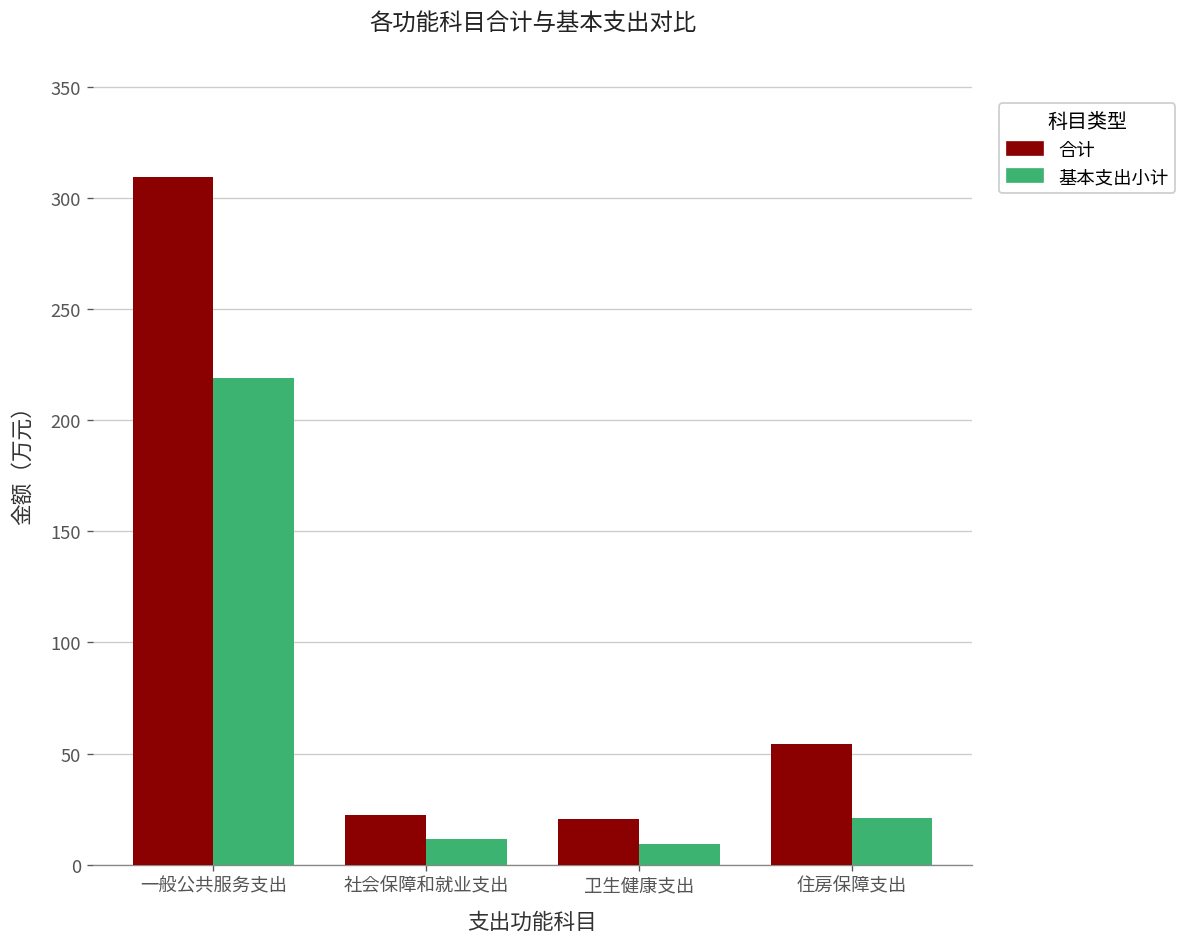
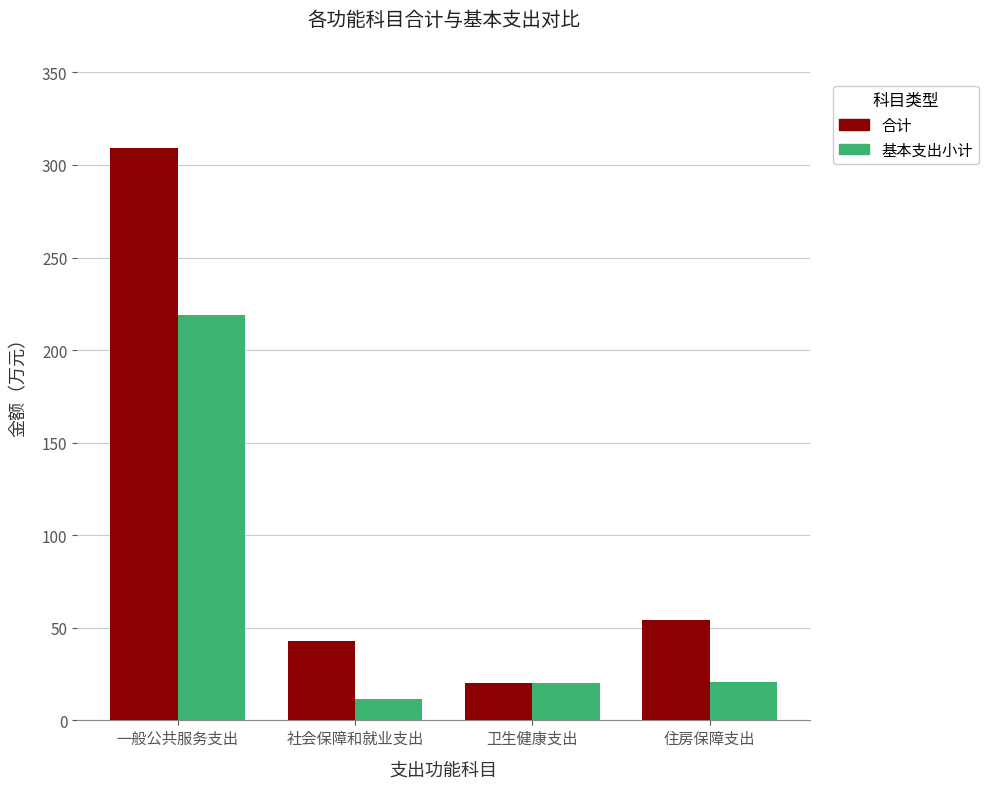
  {
    "合计": {
      "一般公共服务支出": 309,
-     "社会保障和就业支出": 22,
+     "社会保障和就业支出": 43,
      "卫生健康支出": 20,
      "住房保障支出": 54
    },
    "基本支出小计": {
      "一般公共服务支出": 219,
      "社会保障和就业支出": 12,
-     "卫生健康支出": 9,
+     "卫生健康支出": 20,
      "住房保障支出": 21
    }
  }
